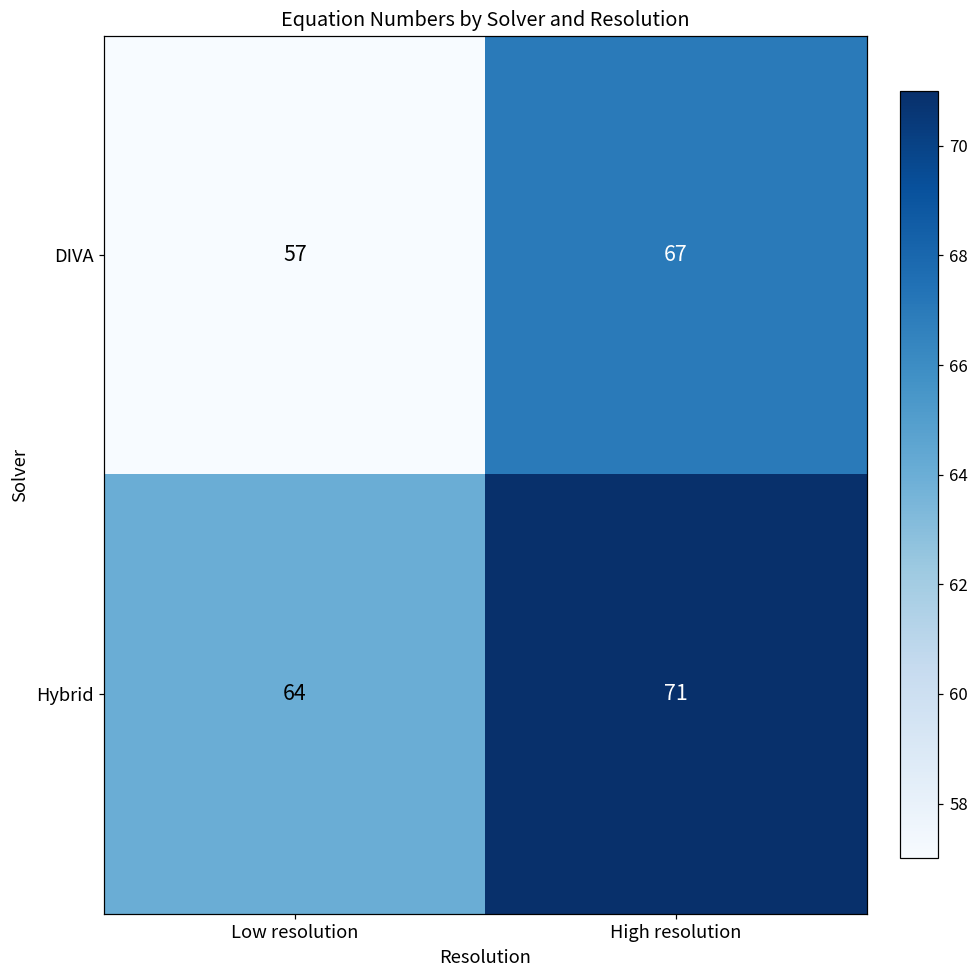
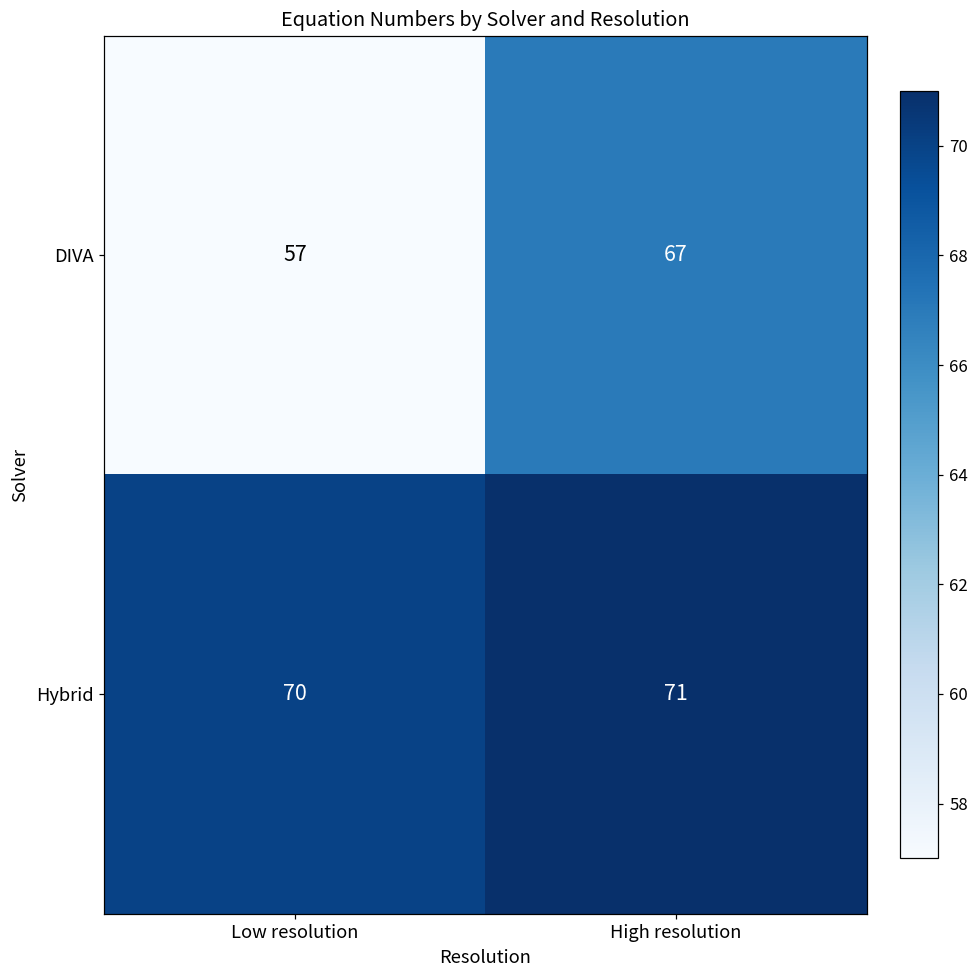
  {
    "DIVA": {
      "Low resolution": 57,
      "High resolution": 67
    },
    "Hybrid": {
-     "Low resolution": 64,
+     "Low resolution": 70,
      "High resolution": 71
    }
  }
